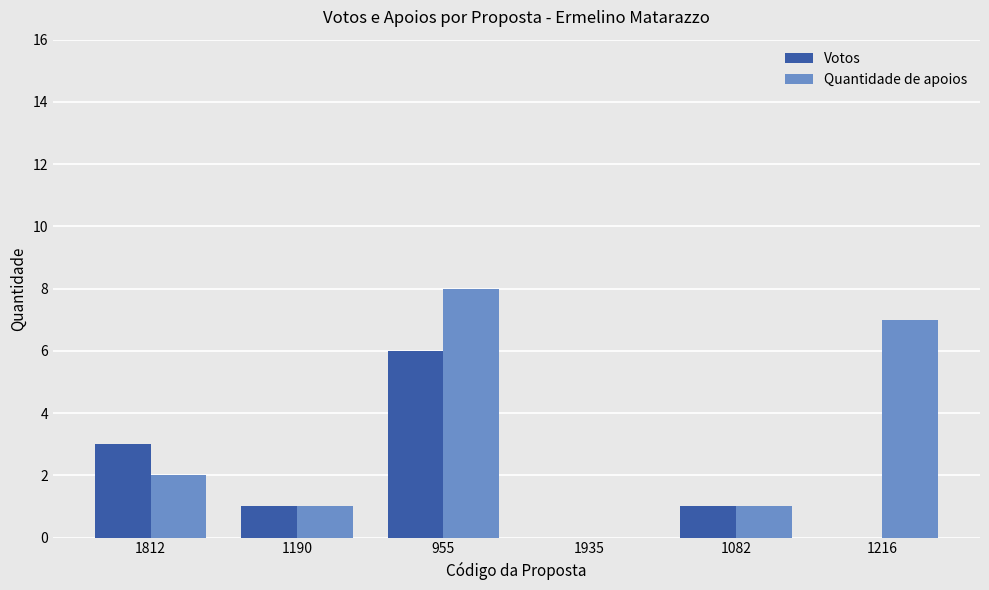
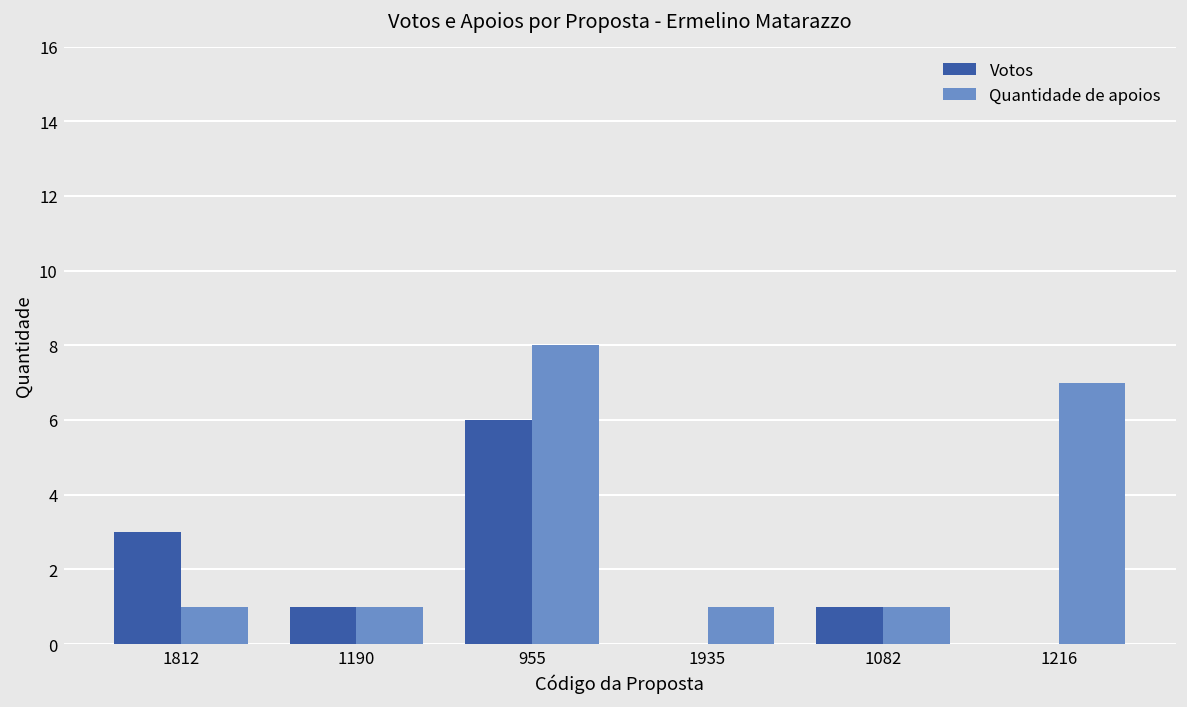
  {
    "Votos": {
      "1812": 3,
      "1190": 1,
      "955": 6,
      "1935": 0,
      "1082": 1,
      "1216": 0
    },
    "Quantidade de apoios": {
-     "1812": 2,
+     "1812": 1,
      "1190": 1,
      "955": 8,
-     "1935": 0,
+     "1935": 1,
      "1082": 1,
      "1216": 7
    }
  }
